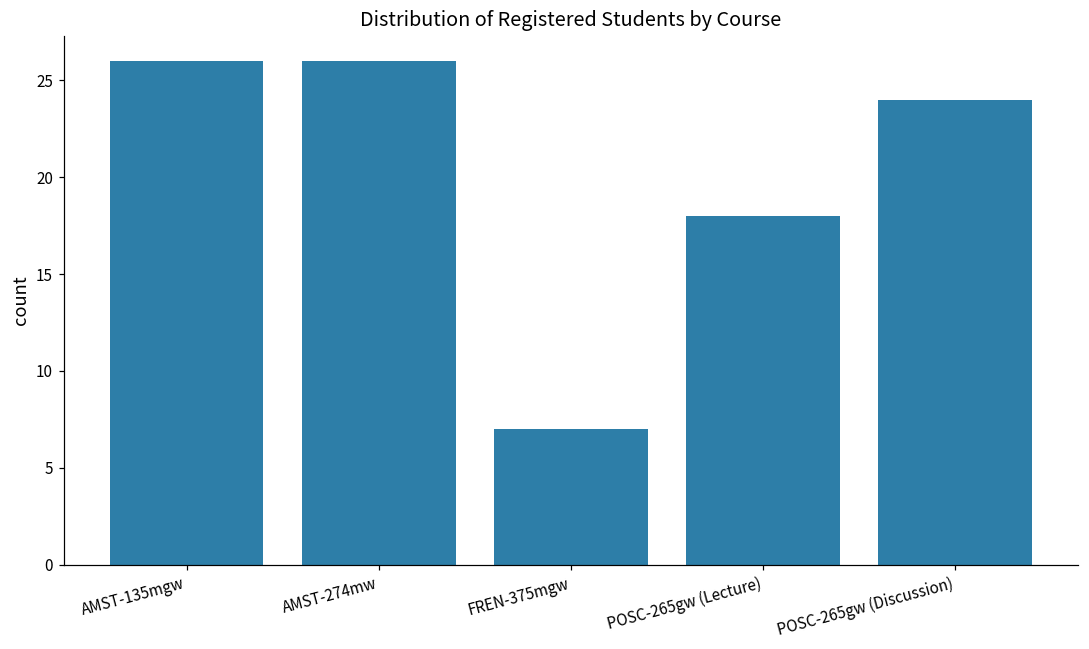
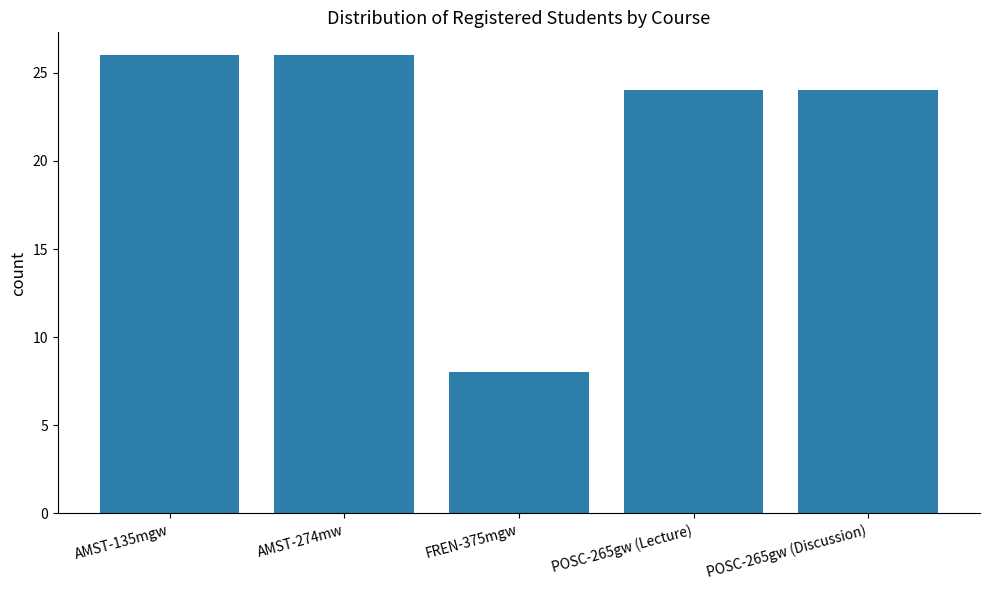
  {
    "AMST-135mgw": 26,
    "AMST-274mw": 26,
-   "FREN-375mgw": 7,
-   "POSC-265gw (Lecture)": 18,
+   "FREN-375mgw": 8,
+   "POSC-265gw (Lecture)": 24,
    "POSC-265gw (Discussion)": 24
  }
